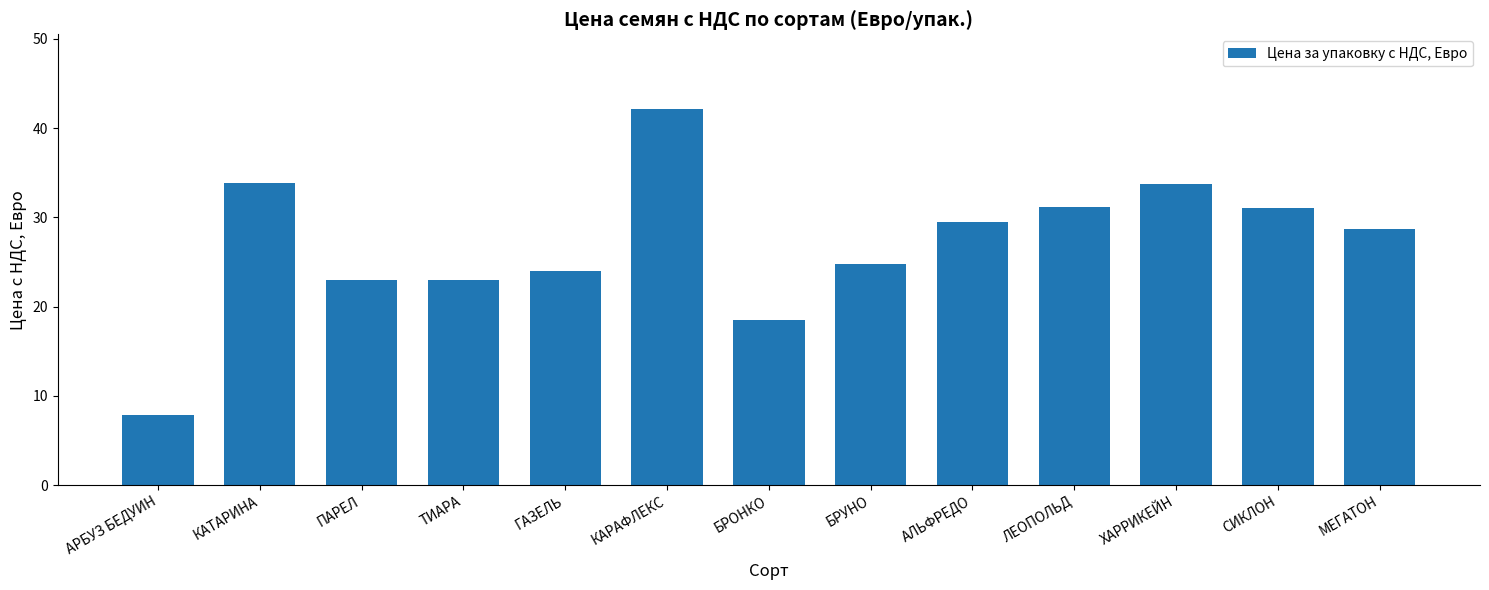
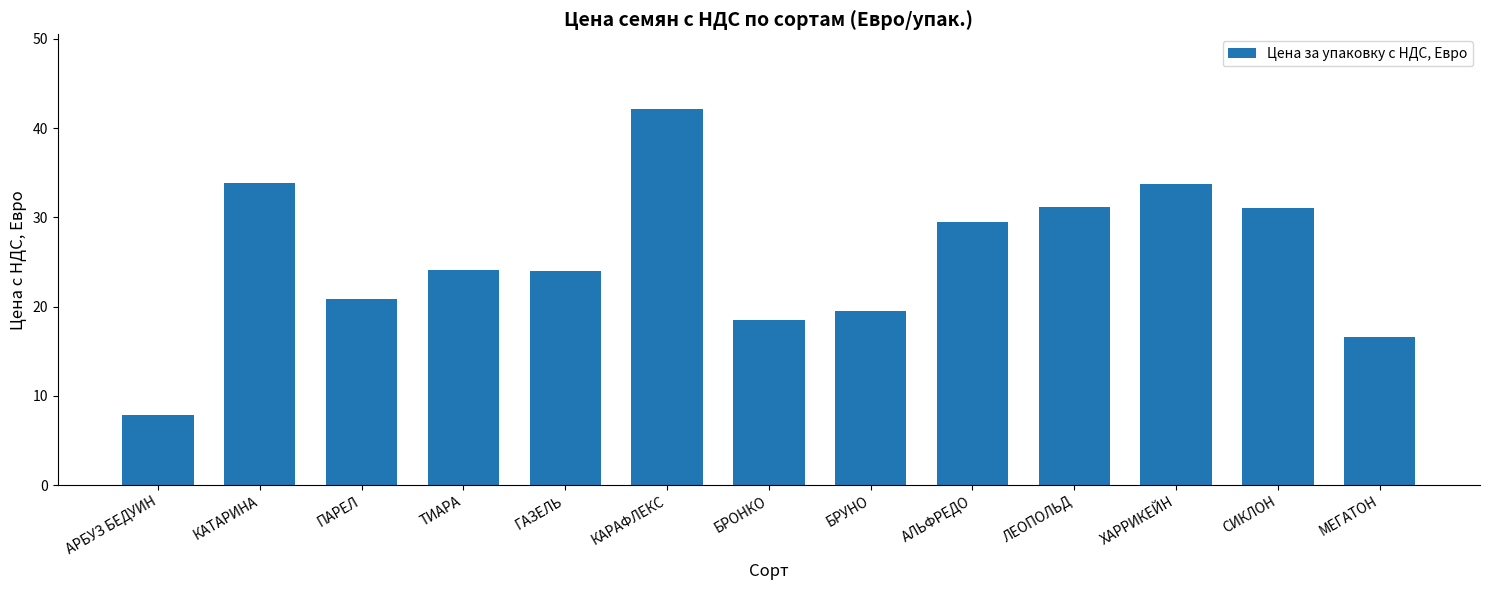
  {
    "АРБУЗ БЕДУИН": 8,
    "КАТАРИНА": 34,
-   "ПАРЕЛ": 23,
-   "ТИАРА": 23,
+   "ПАРЕЛ": 21,
+   "ТИАРА": 24,
    "ГАЗЕЛЬ": 24,
    "КАРАФЛЕКС": 42,
    "БРОНКО": 19,
-   "БРУНО": 25,
+   "БРУНО": 20,
    "АЛЬФРЕДО": 30,
    "ЛЕОПОЛЬД": 31,
    "ХАРРИКЕЙН": 34,
    "СИКЛОН": 31,
-   "МЕГАТОН": 29
+   "МЕГАТОН": 17
  }
